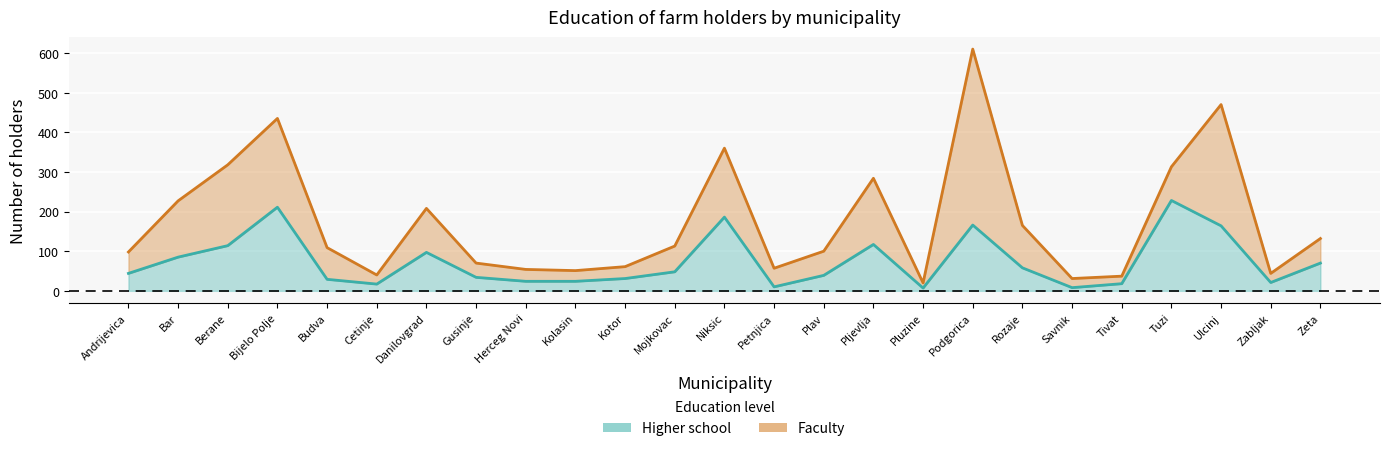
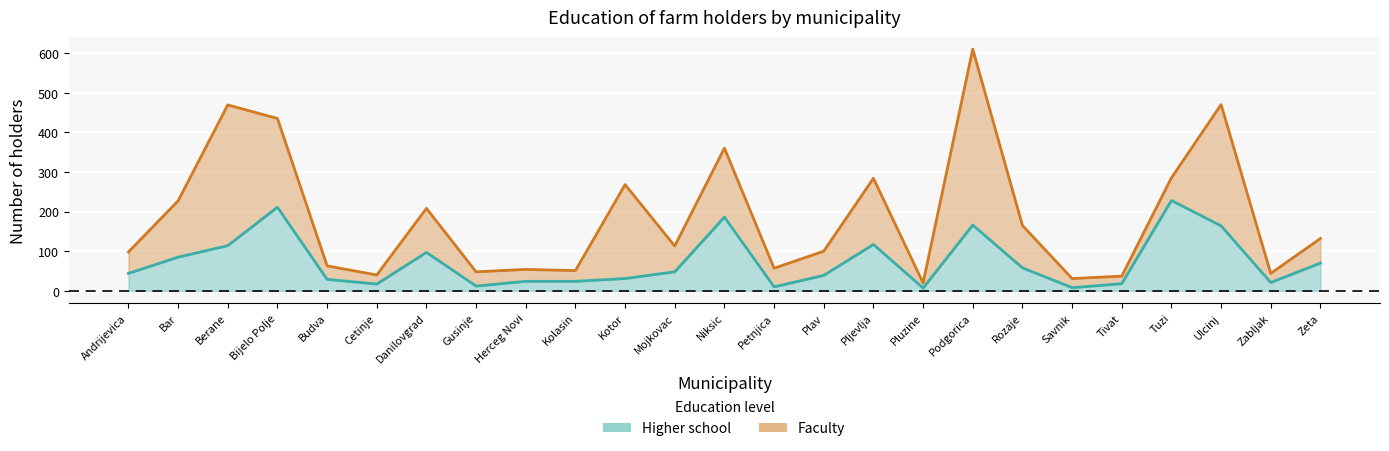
  {
    "Higher school": {
      "Andrijevica": 40,
      "Bar": 90,
      "Berane": 110,
      "Bijelo Polje": 210,
      "Budva": 30,
      "Cetinje": 20,
      "Danilovgrad": 100,
-     "Gusinje": 30,
+     "Gusinje": 10,
      "Herceg Novi": 20,
      "Kolasin": 20,
      "Kotor": 30,
      "Mojkovac": 50,
      "Niksic": 190,
      "Petnjica": 10,
      "Plav": 40,
      "Pljevlja": 120,
      "Pluzine": 10,
      "Podgorica": 170,
      "Rozaje": 60,
      "Savnik": 10,
      "Tivat": 20,
      "Tuzi": 230,
      "Ulcinj": 160,
      "Zabljak": 20,
      "Zeta": 70
    },
    "Faculty": {
      "Andrijevica": 50,
      "Bar": 140,
-     "Berane": 200,
+     "Berane": 360,
      "Bijelo Polje": 220,
-     "Budva": 80,
+     "Budva": 30,
      "Cetinje": 20,
      "Danilovgrad": 110,
      "Gusinje": 40,
      "Herceg Novi": 30,
      "Kolasin": 30,
-     "Kotor": 30,
+     "Kotor": 240,
      "Mojkovac": 70,
      "Niksic": 170,
      "Petnjica": 50,
      "Plav": 60,
      "Pljevlja": 170,
      "Pluzine": 10,
      "Podgorica": 440,
      "Rozaje": 110,
      "Savnik": 20,
      "Tivat": 20,
-     "Tuzi": 90,
+     "Tuzi": 60,
      "Ulcinj": 310,
      "Zabljak": 20,
      "Zeta": 60
    }
  }
